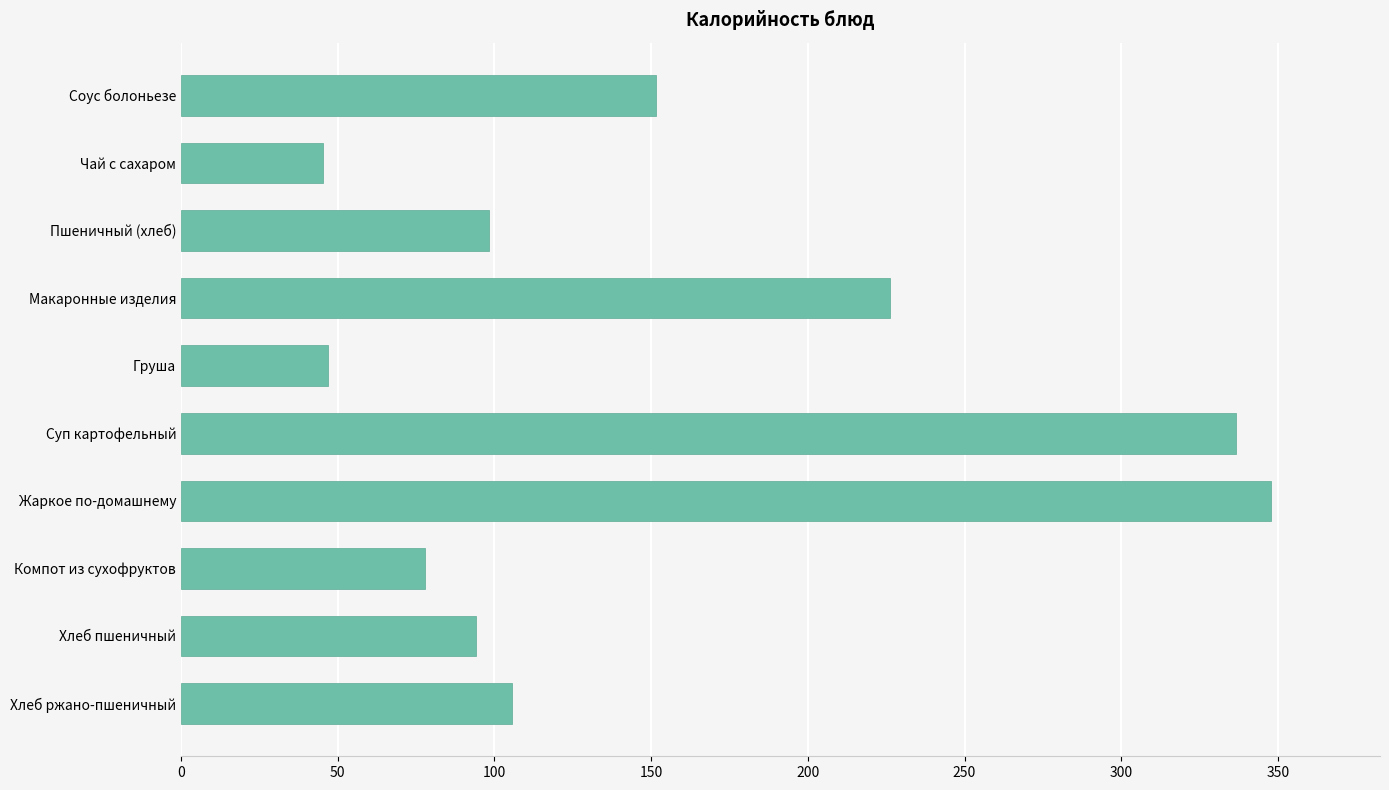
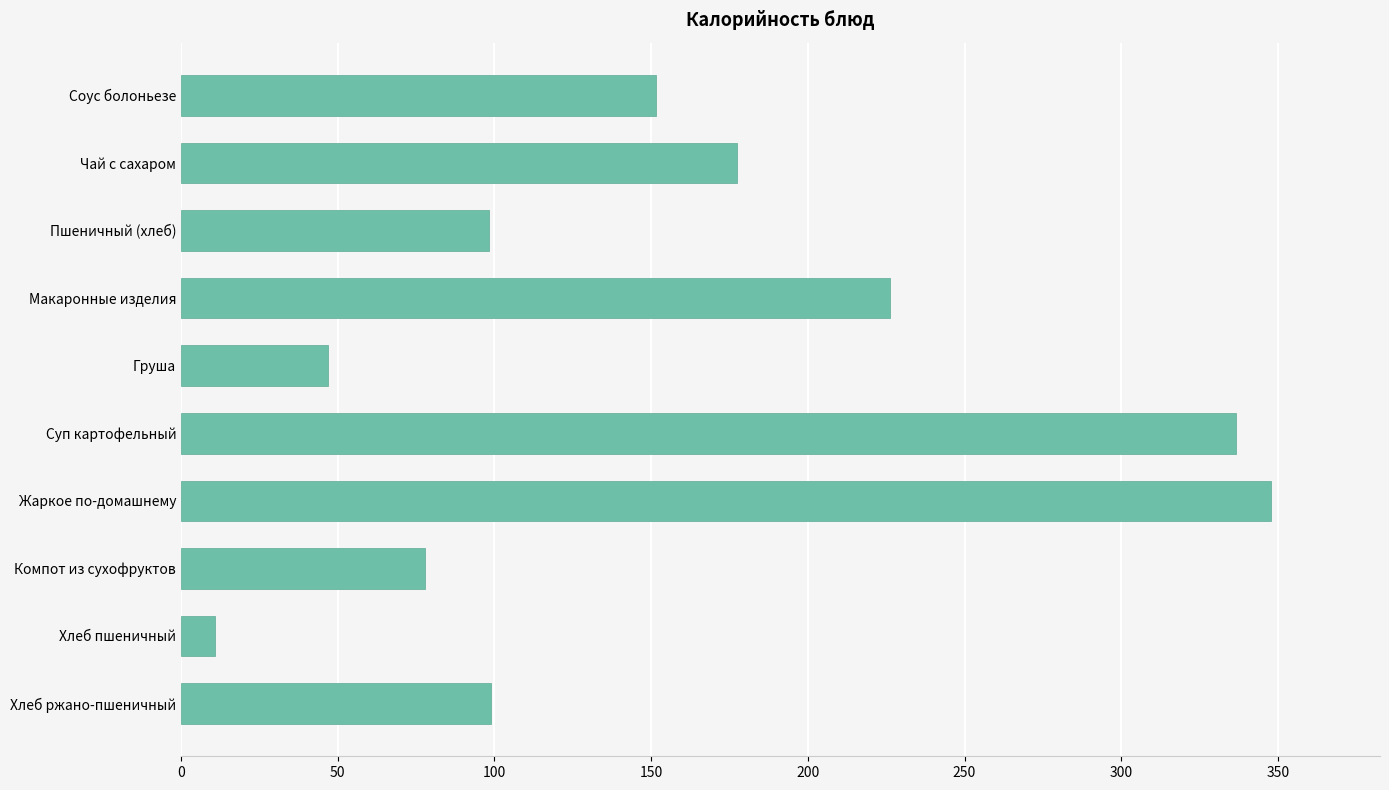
  {
    "Соус болоньезе": 151,
-   "Чай с сахаром": 45,
+   "Чай с сахаром": 178,
    "Пшеничный (хлеб)": 98,
    "Макаронные изделия": 226,
    "Груша": 47,
    "Суп картофельный": 337,
    "Жаркое по-домашнему": 348,
    "Компот из сухофруктов": 78,
-   "Хлеб пшеничный": 94,
-   "Хлеб ржано-пшеничный": 106
+   "Хлеб пшеничный": 11,
+   "Хлеб ржано-пшеничный": 99
  }
